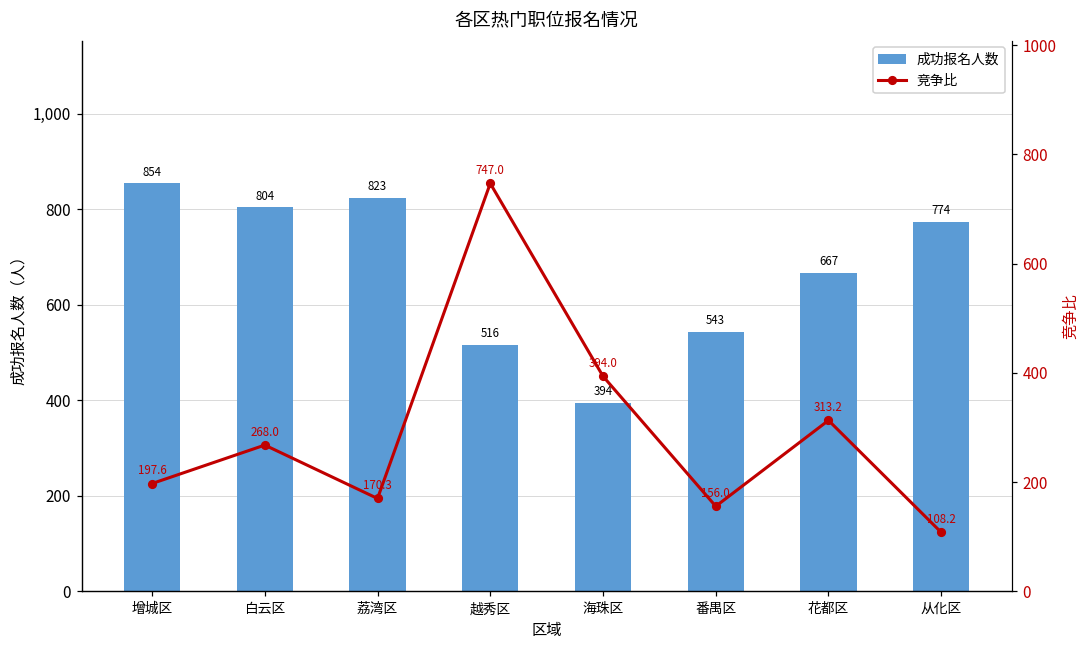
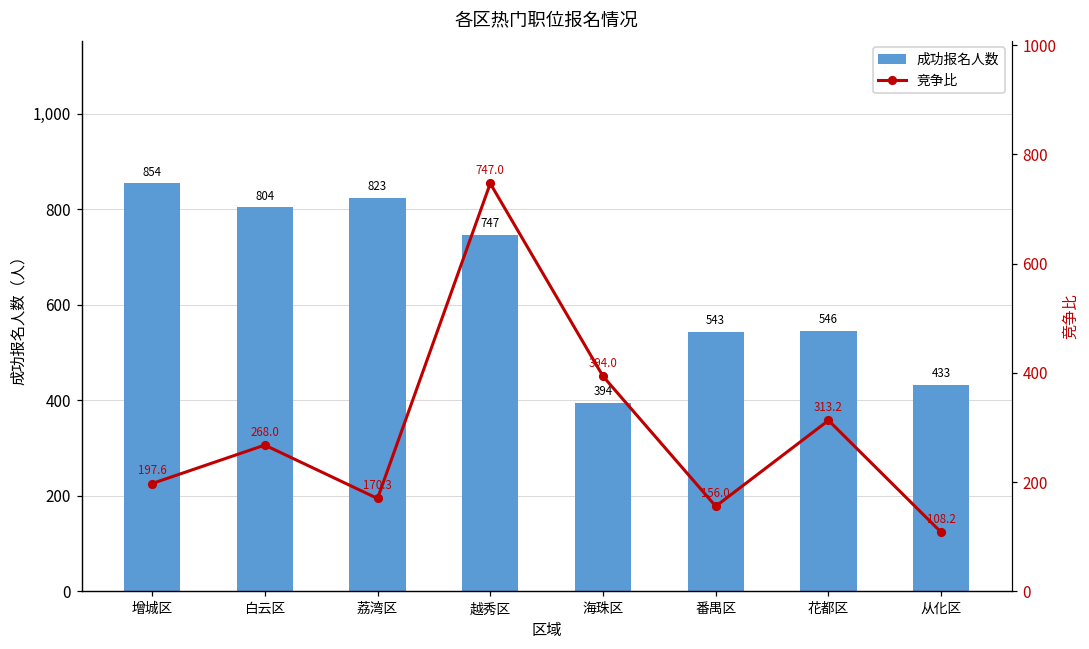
  {
    "成功报名人数": {
      "增城区": 854,
      "白云区": 804,
      "荔湾区": 823,
-     "越秀区": 516,
+     "越秀区": 747,
      "海珠区": 394,
      "番禺区": 543,
-     "花都区": 667,
-     "从化区": 774
+     "花都区": 546,
+     "从化区": 433
    },
    "竞争比": {
      "增城区": 197.6,
      "白云区": 268.0,
      "荔湾区": 170.3,
      "越秀区": 747.0,
      "海珠区": 394.0,
      "番禺区": 156.0,
      "花都区": 313.2,
      "从化区": 108.2
    }
  }
